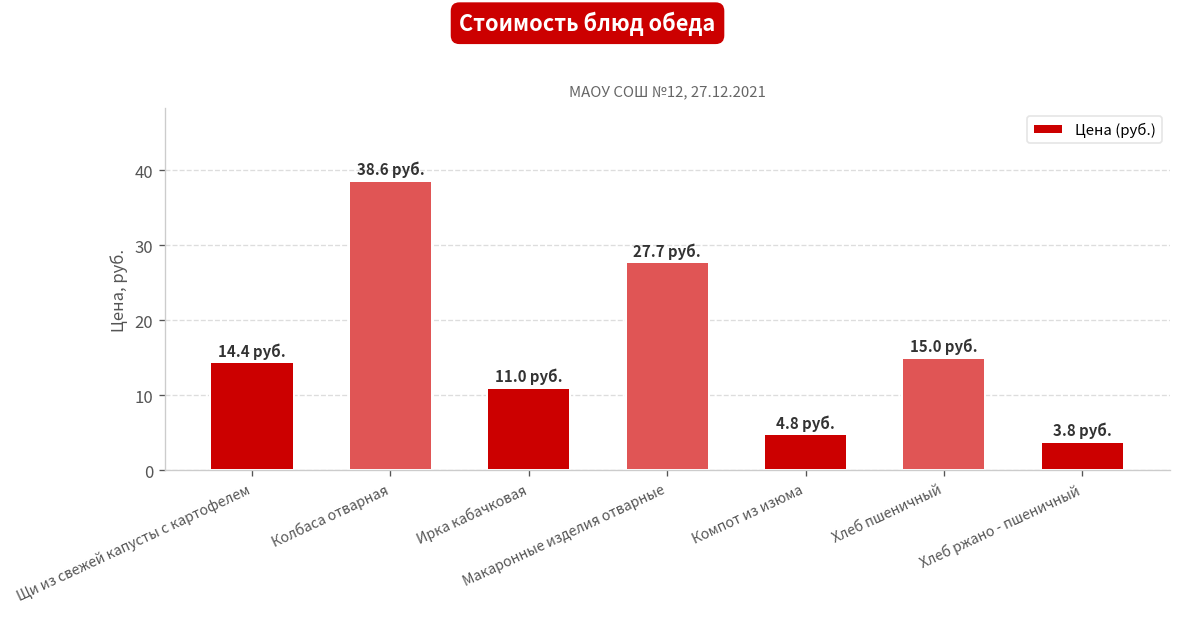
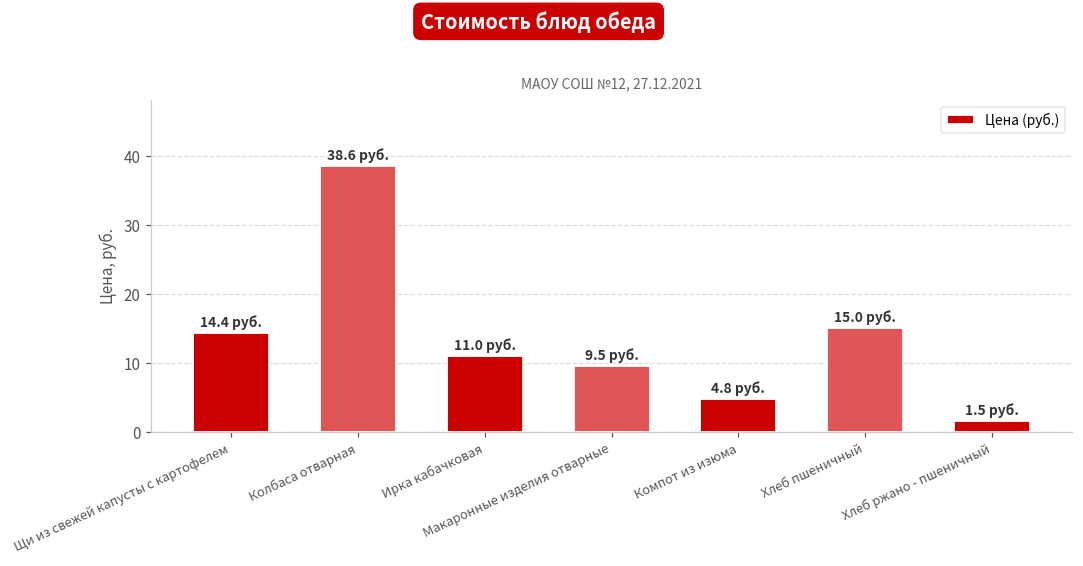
  {
    "Щи из свежей капусты с картофелем": 14.4,
    "Колбаса отварная": 38.6,
    "Ирка кабачковая": 11.0,
-   "Макаронные изделия отварные": 27.7,
+   "Макаронные изделия отварные": 9.5,
    "Компот из изюма": 4.8,
    "Хлеб пшеничный": 15.0,
-   "Хлеб ржано - пшеничный": 3.8
+   "Хлеб ржано - пшеничный": 1.5
  }
